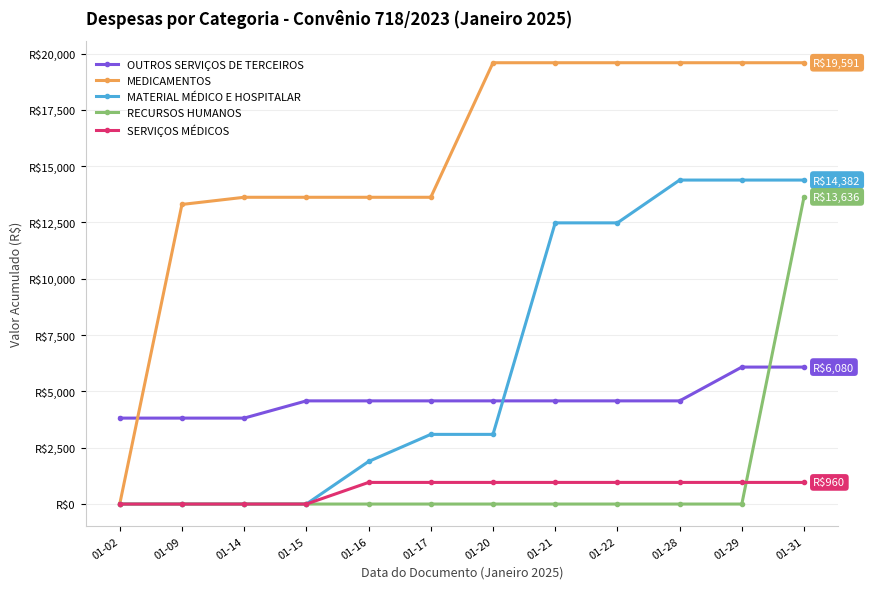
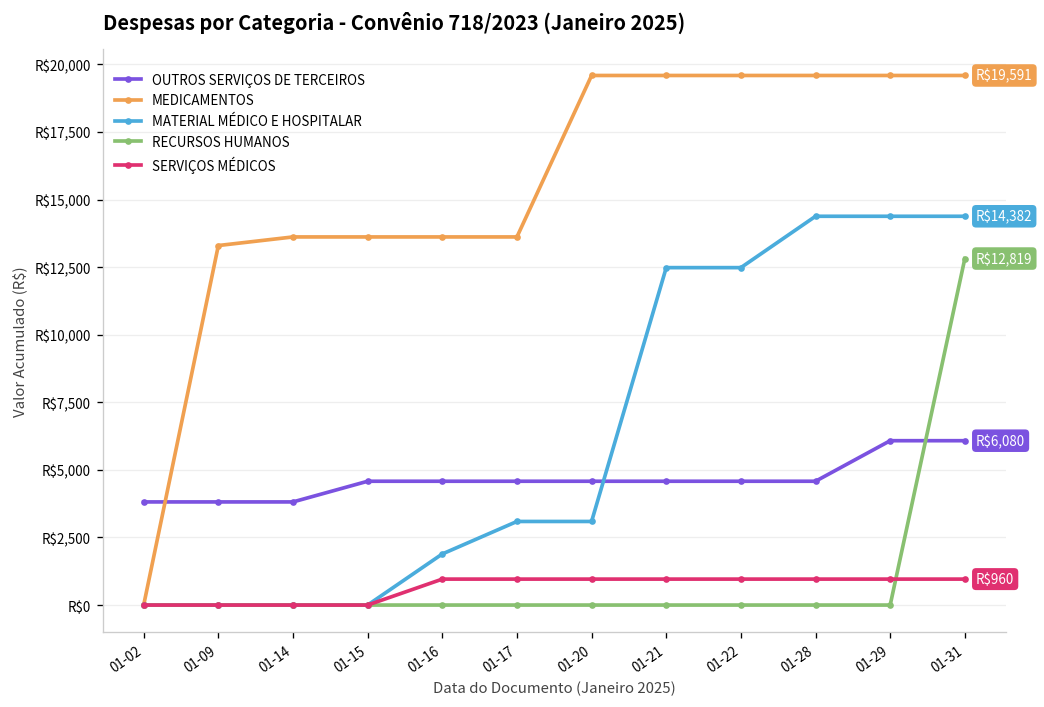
  {
    "OUTROS SERVIÇOS DE TERCEIROS": {
      "01-02": "R$3,800",
      "01-09": "R$3,800",
      "01-14": "R$3,800",
      "01-15": "R$4,600",
      "01-16": "R$4,600",
      "01-17": "R$4,600",
      "01-20": "R$4,600",
      "01-21": "R$4,600",
      "01-22": "R$4,600",
      "01-28": "R$4,600",
      "01-29": "R$6,100"
    },
    "MEDICAMENTOS": {
      "01-09": "R$13,300",
      "01-14": "R$13,600",
      "01-15": "R$13,600",
      "01-16": "R$13,600",
      "01-17": "R$13,600",
      "01-20": "R$19,600",
      "01-21": "R$19,600",
      "01-22": "R$19,600",
      "01-28": "R$19,600",
      "01-29": "R$19,600"
    },
    "MATERIAL MÉDICO E HOSPITALAR": {
      "01-16": "R$1,900",
      "01-17": "R$3,100",
      "01-20": "R$3,100",
      "01-21": "R$12,500",
      "01-22": "R$12,500",
      "01-28": "R$14,400",
      "01-29": "R$14,400"
    },
    "RECURSOS HUMANOS": {
-     "01-31": "$13,636"
+     "01-31": "$12,819"
    },
    "SERVIÇOS MÉDICOS": {
      "01-16": "R$1,000",
      "01-17": "R$1,000",
      "01-20": "R$1,000",
      "01-21": "R$1,000",
      "01-22": "R$1,000",
      "01-28": "R$1,000",
      "01-29": "R$1,000"
    }
  }
